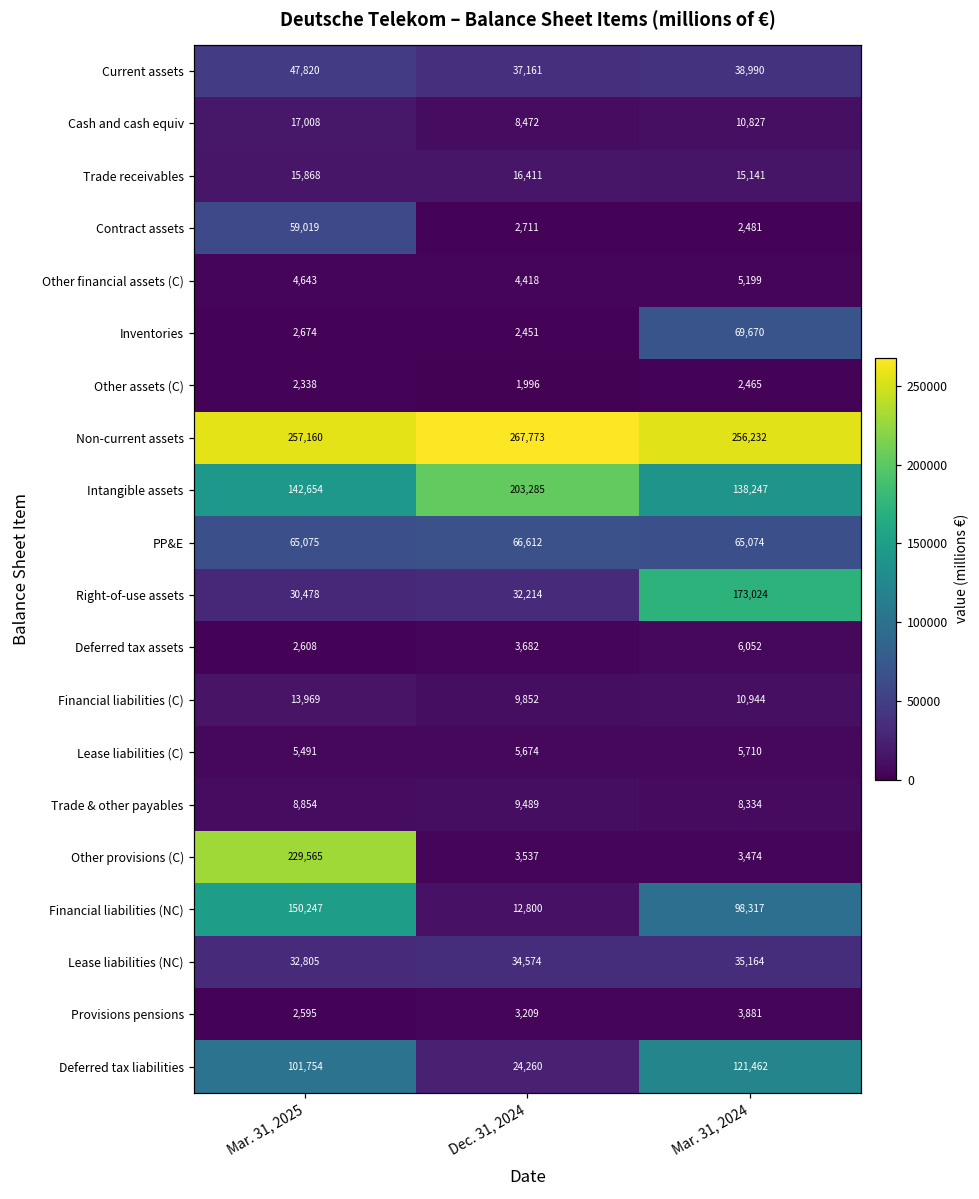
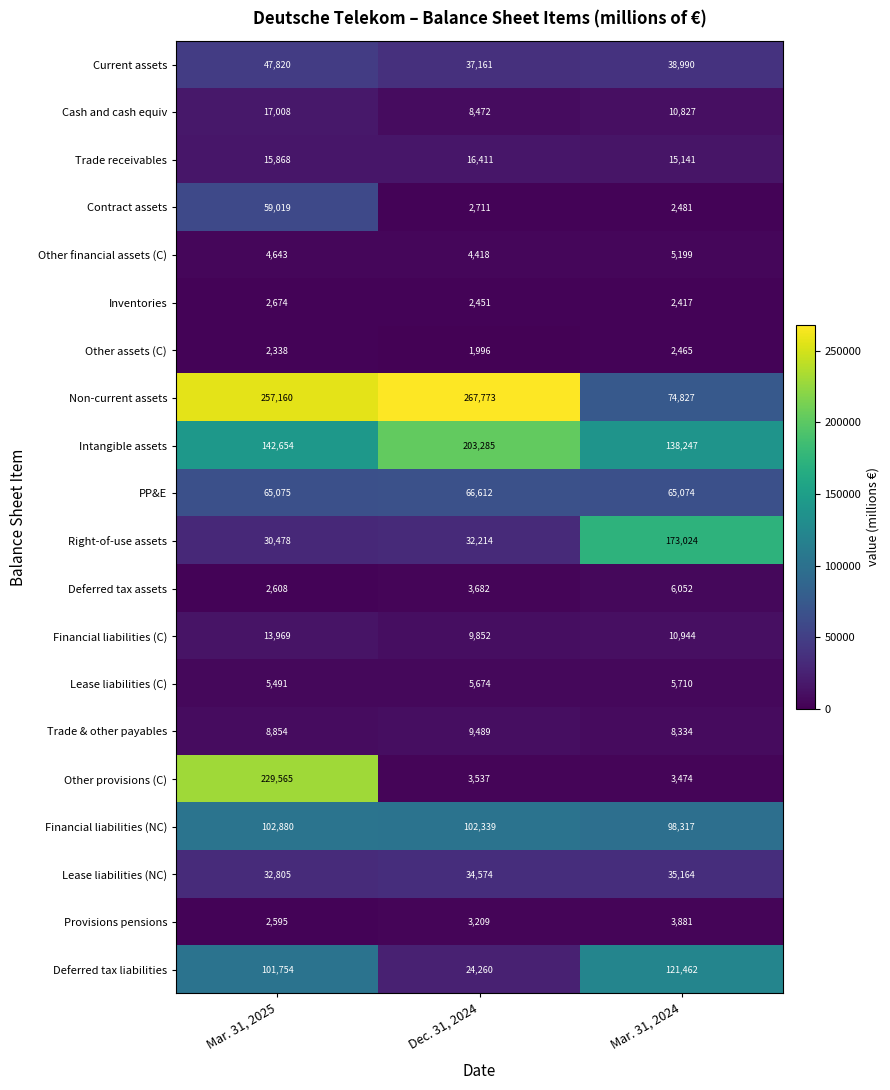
  {
    "Current assets": {
      "Mar. 31, 2025": "47,820",
      "Dec. 31, 2024": "37,161",
      "Mar. 31, 2024": "38,990"
    },
    "Cash and cash equiv": {
      "Mar. 31, 2025": "17,008",
      "Dec. 31, 2024": "8,472",
      "Mar. 31, 2024": "10,827"
    },
    "Trade receivables": {
      "Mar. 31, 2025": "15,868",
      "Dec. 31, 2024": "16,411",
      "Mar. 31, 2024": "15,141"
    },
    "Contract assets": {
      "Mar. 31, 2025": "59,019",
      "Dec. 31, 2024": "2,711",
      "Mar. 31, 2024": "2,481"
    },
    "Other financial assets (C)": {
      "Mar. 31, 2025": "4,643",
      "Dec. 31, 2024": "4,418",
      "Mar. 31, 2024": "5,199"
    },
    "Inventories": {
      "Mar. 31, 2025": "2,674",
      "Dec. 31, 2024": "2,451",
-     "Mar. 31, 2024": "69,670"
+     "Mar. 31, 2024": "2,417"
    },
    "Other assets (C)": {
      "Mar. 31, 2025": "2,338",
      "Dec. 31, 2024": "1,996",
      "Mar. 31, 2024": "2,465"
    },
    "Non-current assets": {
      "Mar. 31, 2025": "257,160",
      "Dec. 31, 2024": "267,773",
-     "Mar. 31, 2024": "256,232"
+     "Mar. 31, 2024": "74,827"
    },
    "Intangible assets": {
      "Mar. 31, 2025": "142,654",
      "Dec. 31, 2024": "203,285",
      "Mar. 31, 2024": "138,247"
    },
    "PP&E": {
      "Mar. 31, 2025": "65,075",
      "Dec. 31, 2024": "66,612",
      "Mar. 31, 2024": "65,074"
    },
    "Right-of-use assets": {
      "Mar. 31, 2025": "30,478",
      "Dec. 31, 2024": "32,214",
      "Mar. 31, 2024": "173,024"
    },
    "Deferred tax assets": {
      "Mar. 31, 2025": "2,608",
      "Dec. 31, 2024": "3,682",
      "Mar. 31, 2024": "6,052"
    },
    "Financial liabilities (C)": {
      "Mar. 31, 2025": "13,969",
      "Dec. 31, 2024": "9,852",
      "Mar. 31, 2024": "10,944"
    },
    "Lease liabilities (C)": {
      "Mar. 31, 2025": "5,491",
      "Dec. 31, 2024": "5,674",
      "Mar. 31, 2024": "5,710"
    },
    "Trade & other payables": {
      "Mar. 31, 2025": "8,854",
      "Dec. 31, 2024": "9,489",
      "Mar. 31, 2024": "8,334"
    },
    "Other provisions (C)": {
      "Mar. 31, 2025": "229,565",
      "Dec. 31, 2024": "3,537",
      "Mar. 31, 2024": "3,474"
    },
    "Financial liabilities (NC)": {
-     "Mar. 31, 2025": "150,247",
-     "Dec. 31, 2024": "12,800",
+     "Mar. 31, 2025": "102,880",
+     "Dec. 31, 2024": "102,339",
      "Mar. 31, 2024": "98,317"
    },
    "Lease liabilities (NC)": {
      "Mar. 31, 2025": "32,805",
      "Dec. 31, 2024": "34,574",
      "Mar. 31, 2024": "35,164"
    },
    "Provisions pensions": {
      "Mar. 31, 2025": "2,595",
      "Dec. 31, 2024": "3,209",
      "Mar. 31, 2024": "3,881"
    },
    "Deferred tax liabilities": {
      "Mar. 31, 2025": "101,754",
      "Dec. 31, 2024": "24,260",
      "Mar. 31, 2024": "121,462"
    }
  }
